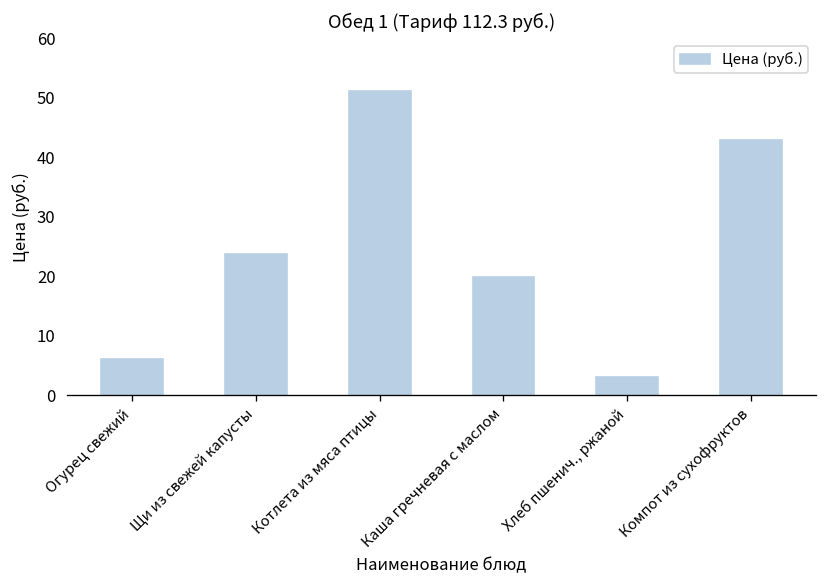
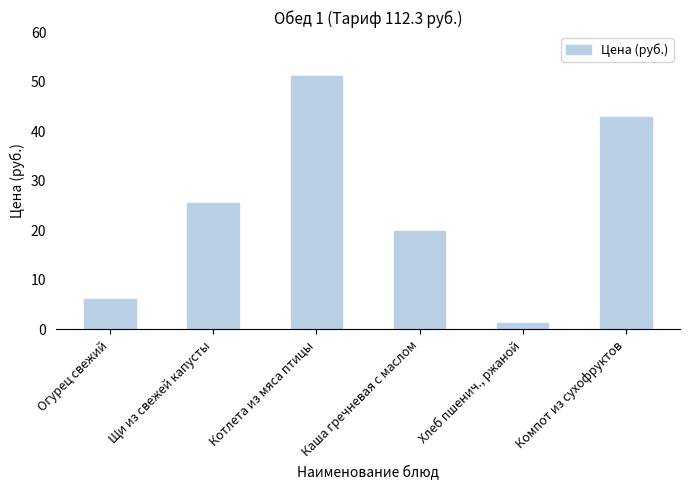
  {
    "Огурец свежий": 6,
-   "Щи из свежей капусты": 24,
+   "Щи из свежей капусты": 25,
    "Котлета из мяса птицы": 51,
    "Каша гречневая с маслом": 20,
-   "Хлеб пшенич., ржаной": 3,
+   "Хлеб пшенич., ржаной": 1,
    "Компот из сухофруктов": 43
  }
